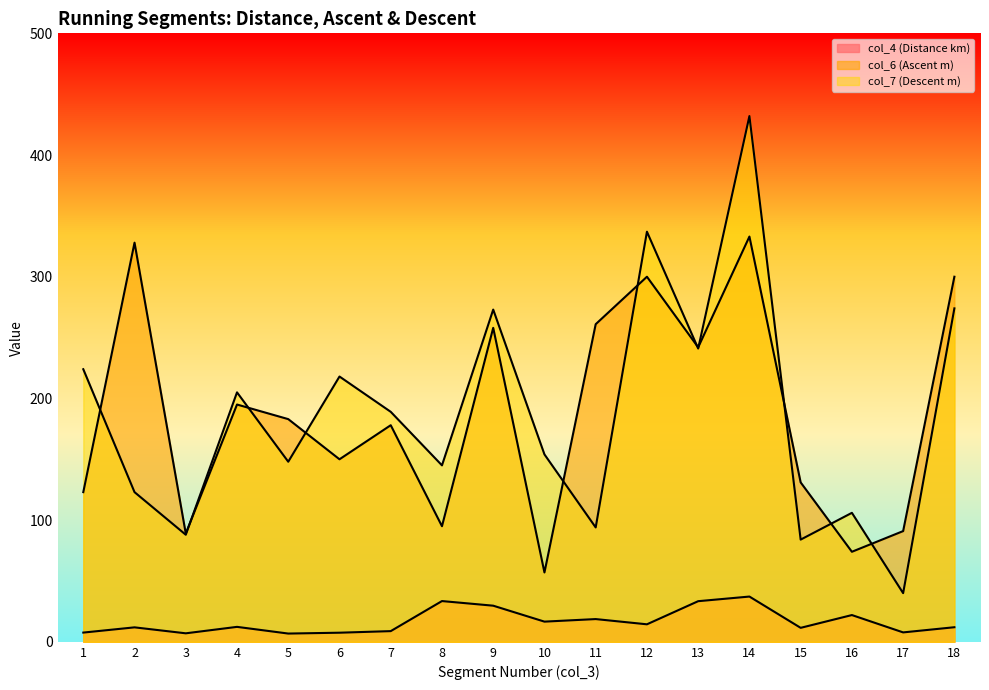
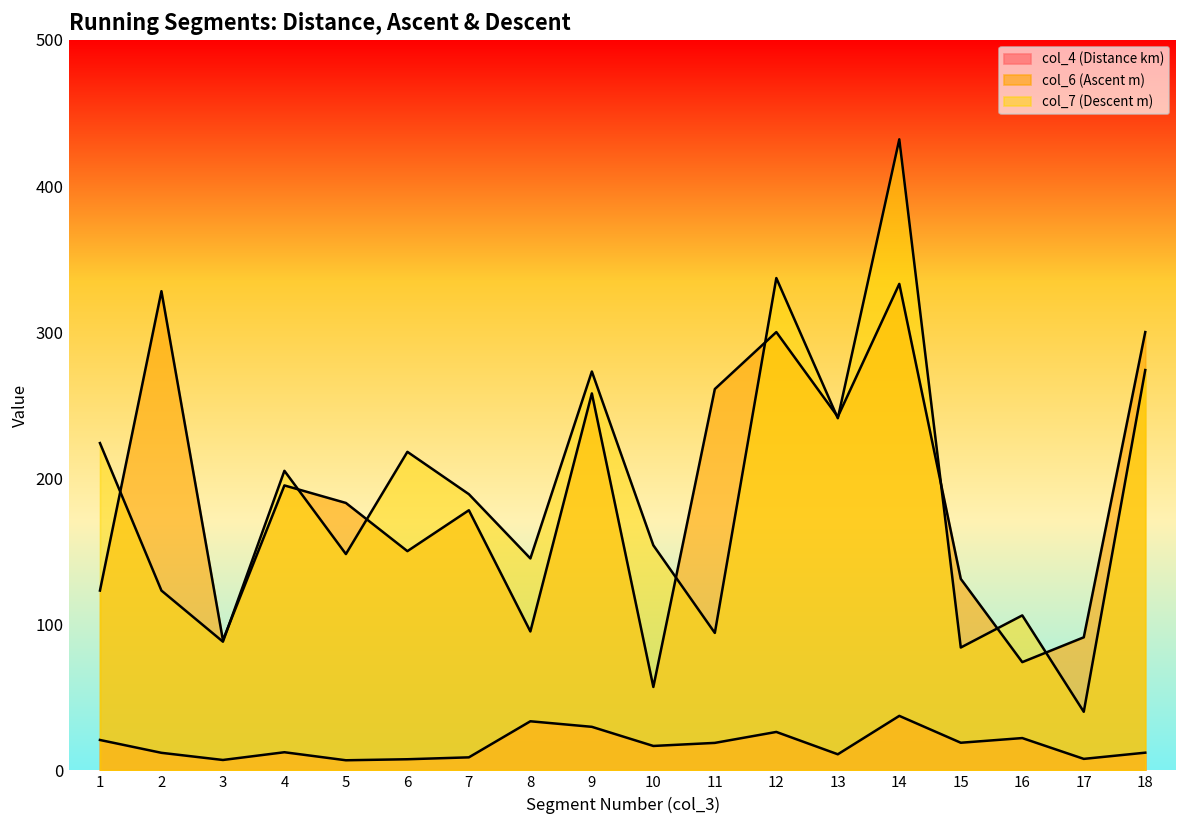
  {
    "col_4 (Distance km)": {
-     "1": 8,
+     "1": 21,
      "2": 12,
      "3": 7,
      "4": 12,
      "5": 7,
      "6": 8,
      "7": 9,
      "8": 34,
      "9": 30,
      "10": 17,
      "11": 19,
-     "12": 14,
-     "13": 33,
+     "12": 26,
+     "13": 11,
      "14": 37,
-     "15": 12,
+     "15": 19,
      "16": 22,
      "17": 8,
      "18": 12
    }
  }
